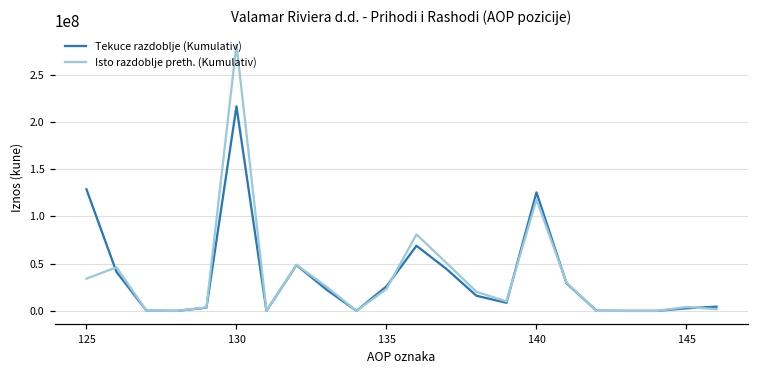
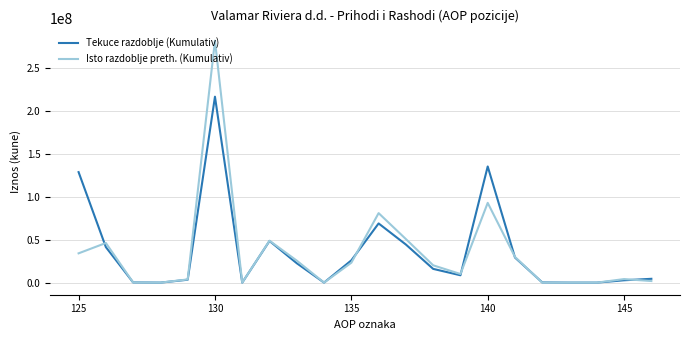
  {
    "Tekuce razdoblje (Kumulativ)": {
      "125": 130000000,
      "130": 220000000,
-     "140": 130000000
+     "140": 140000000
    },
    "Isto razdoblje preth. (Kumulativ)": {
      "125": 30000000,
      "130": 280000000,
-     "140": 120000000
+     "140": 90000000
    }
  }
